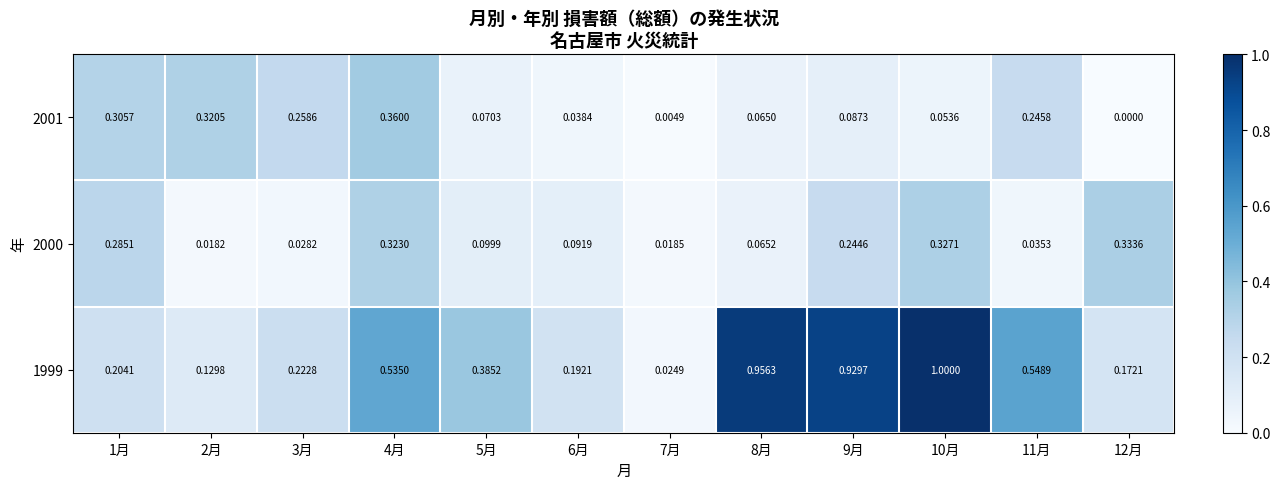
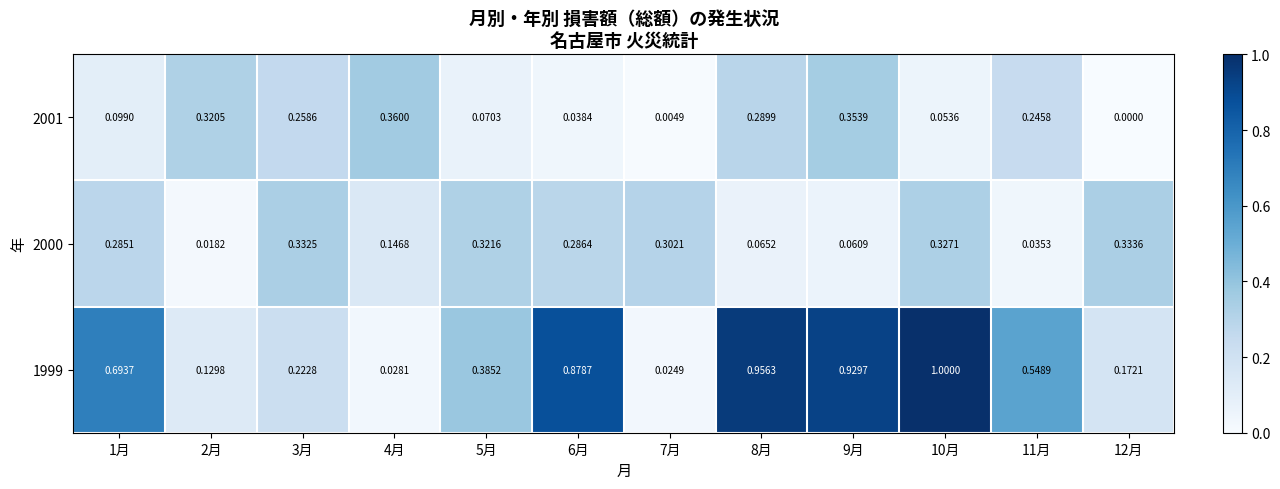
  {
    "2001": {
-     "1月": 0.3057,
+     "1月": 0.0990,
      "2月": 0.3205,
      "3月": 0.2586,
      "4月": 0.3600,
      "5月": 0.0703,
      "6月": 0.0384,
      "7月": 0.0049,
-     "8月": 0.0650,
-     "9月": 0.0873,
+     "8月": 0.2899,
+     "9月": 0.3539,
      "10月": 0.0536,
      "11月": 0.2458,
      "12月": 0.0000
    },
    "2000": {
      "1月": 0.2851,
      "2月": 0.0182,
-     "3月": 0.0282,
-     "4月": 0.3230,
-     "5月": 0.0999,
-     "6月": 0.0919,
-     "7月": 0.0185,
+     "3月": 0.3325,
+     "4月": 0.1468,
+     "5月": 0.3216,
+     "6月": 0.2864,
+     "7月": 0.3021,
      "8月": 0.0652,
-     "9月": 0.2446,
+     "9月": 0.0609,
      "10月": 0.3271,
      "11月": 0.0353,
      "12月": 0.3336
    },
    "1999": {
-     "1月": 0.2041,
+     "1月": 0.6937,
      "2月": 0.1298,
      "3月": 0.2228,
-     "4月": 0.5350,
+     "4月": 0.0281,
      "5月": 0.3852,
-     "6月": 0.1921,
+     "6月": 0.8787,
      "7月": 0.0249,
      "8月": 0.9563,
      "9月": 0.9297,
      "10月": 1.0000,
      "11月": 0.5489,
      "12月": 0.1721
    }
  }
